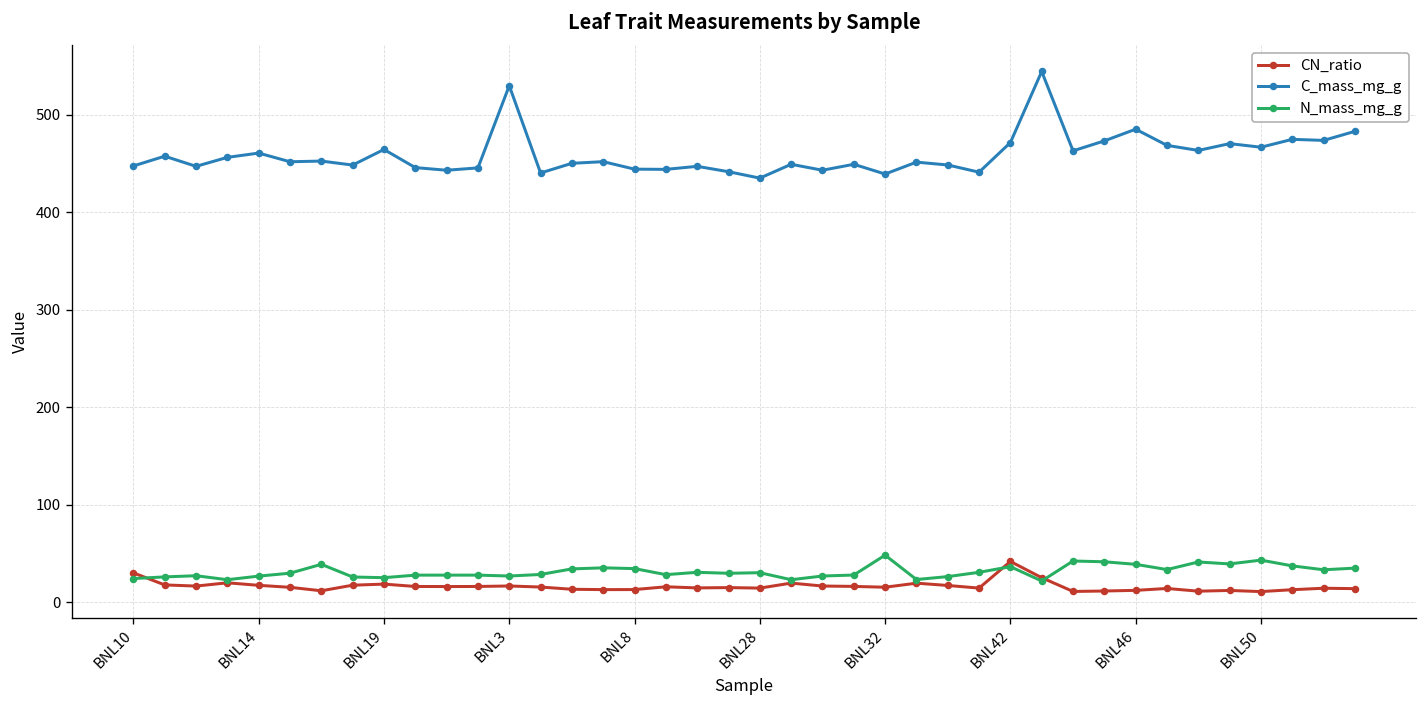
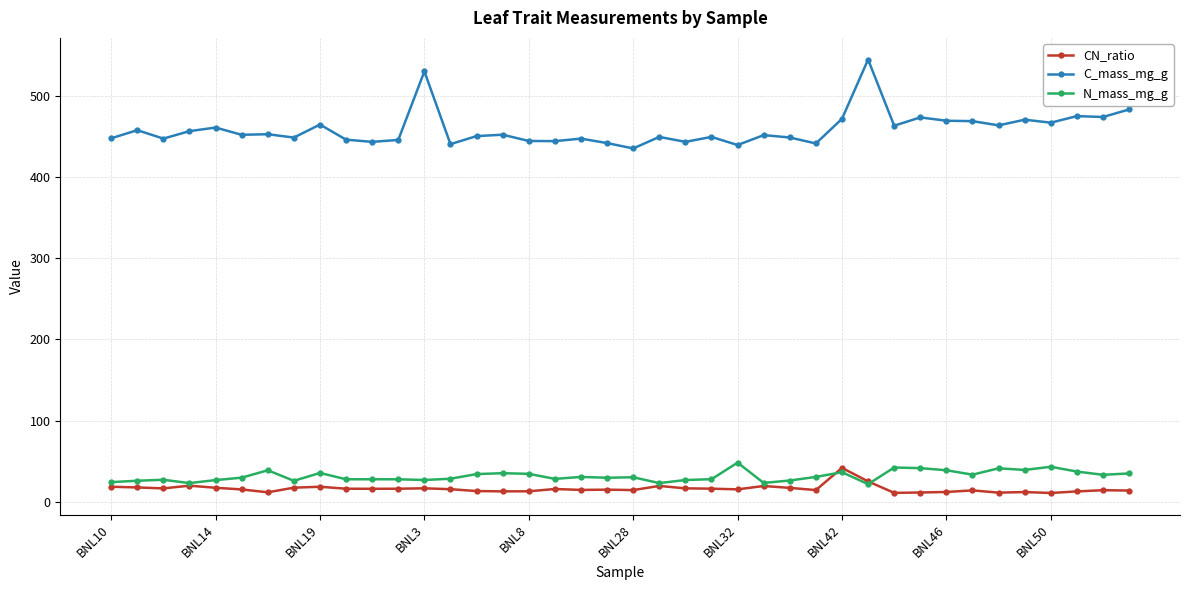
  {
    "CN_ratio": {
-     "BNL10": 30,
+     "BNL10": 20,
      "BNL14": 20,
      "BNL19": 20,
      "BNL3": 20,
      "BNL8": 10,
      "BNL28": 10,
      "BNL32": 20,
      "BNL42": 40,
      "BNL46": 10,
      "BNL50": 10
    },
    "C_mass_mg_g": {
      "BNL10": 450,
      "BNL14": 460,
      "BNL19": 460,
      "BNL3": 530,
      "BNL8": 440,
      "BNL28": 430,
      "BNL32": 440,
      "BNL42": 470,
-     "BNL46": 490,
+     "BNL46": 470,
      "BNL50": 470
    },
    "N_mass_mg_g": {
      "BNL10": 20,
      "BNL14": 30,
-     "BNL19": 30,
+     "BNL19": 40,
      "BNL3": 30,
      "BNL8": 30,
      "BNL28": 30,
      "BNL32": 50,
      "BNL42": 40,
      "BNL46": 40,
      "BNL50": 40
    }
  }
